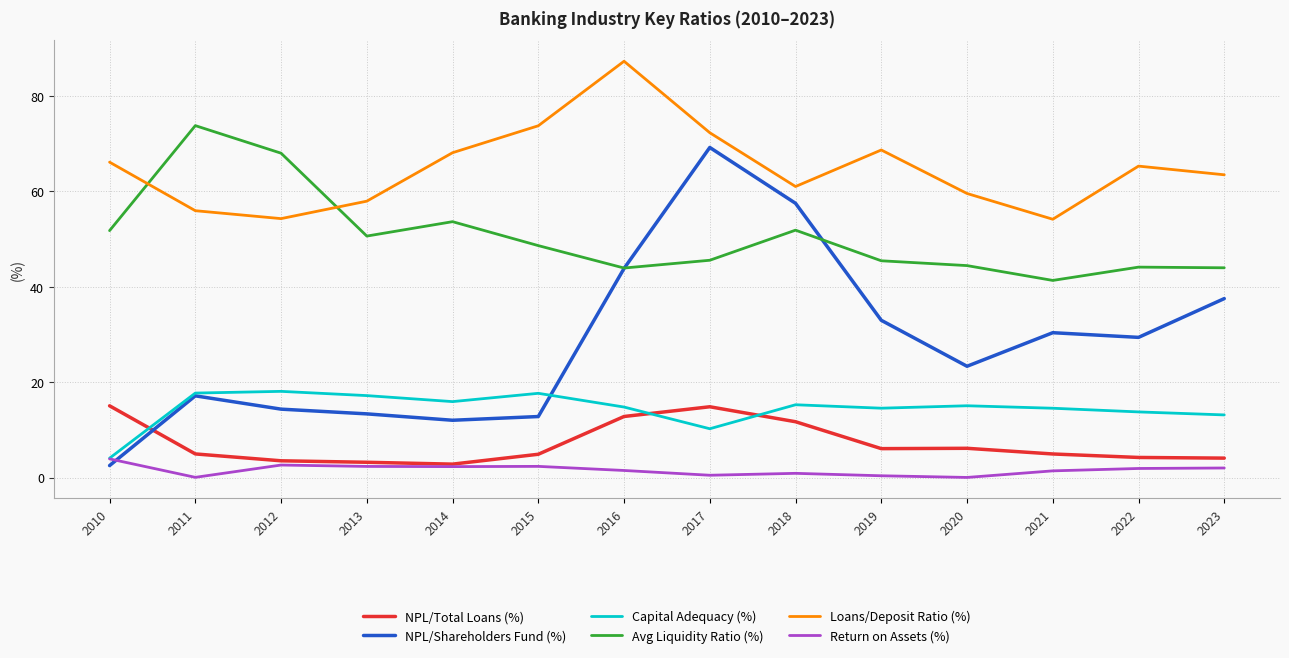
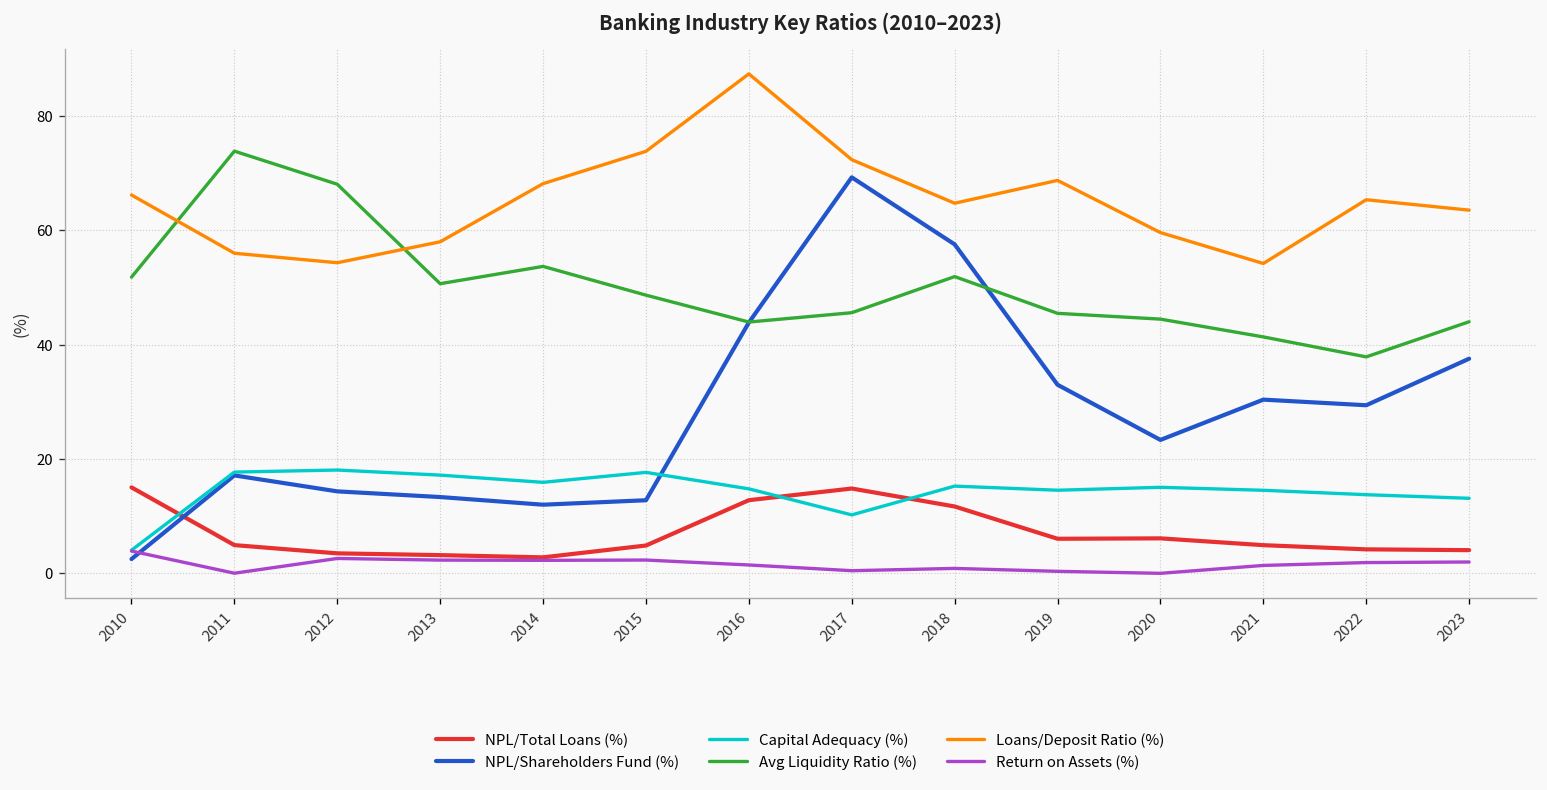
  {
    "NPL/Total Loans (%)": {
      "2010": 15,
      "2011": 5,
      "2012": 4,
      "2013": 3,
      "2015": 5,
      "2016": 13,
      "2017": 15,
      "2018": 12,
      "2019": 6,
      "2020": 6,
      "2021": 5,
      "2022": 4,
      "2023": 4
    },
    "NPL/Shareholders Fund (%)": {
      "2010": 3,
      "2011": 17,
      "2012": 14,
      "2013": 13,
      "2014": 12,
      "2015": 13,
      "2017": 69,
      "2018": 58,
      "2019": 33,
      "2020": 23,
      "2021": 30,
      "2022": 29,
      "2023": 38
    },
    "Capital Adequacy (%)": {
      "2011": 18,
      "2012": 18,
      "2013": 17,
      "2014": 16,
      "2015": 18,
      "2016": 15,
      "2017": 10,
      "2018": 15,
      "2019": 15,
      "2020": 15,
      "2021": 15,
      "2022": 14,
      "2023": 13
    },
    "Avg Liquidity Ratio (%)": {
      "2010": 52,
      "2011": 74,
      "2012": 68,
      "2013": 51,
      "2014": 54,
      "2015": 49,
      "2017": 46,
      "2018": 52,
      "2019": 45,
      "2020": 44,
      "2021": 41,
-     "2022": 44,
+     "2022": 38,
      "2023": 44
    },
    "Loans/Deposit Ratio (%)": {
      "2010": 66,
      "2011": 56,
      "2012": 54,
      "2013": 58,
      "2014": 68,
      "2015": 74,
      "2016": 87,
      "2017": 72,
-     "2018": 61,
+     "2018": 65,
      "2019": 69,
      "2020": 60,
      "2021": 54,
      "2022": 65,
      "2023": 63
    },
    "Return on Assets (%)": {
      "2011": 0,
      "2012": 3,
      "2013": 2,
      "2015": 2,
      "2016": 1,
      "2017": 0,
      "2018": 1,
      "2019": 0,
      "2020": 0,
      "2021": 1,
      "2022": 2,
      "2023": 2
    }
  }
